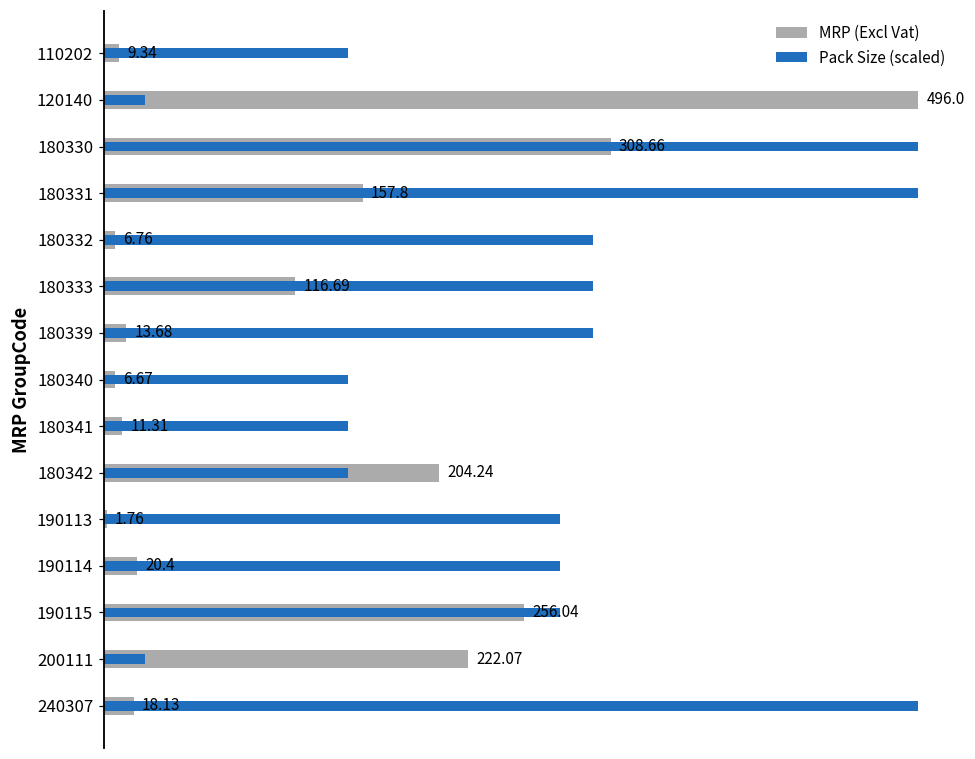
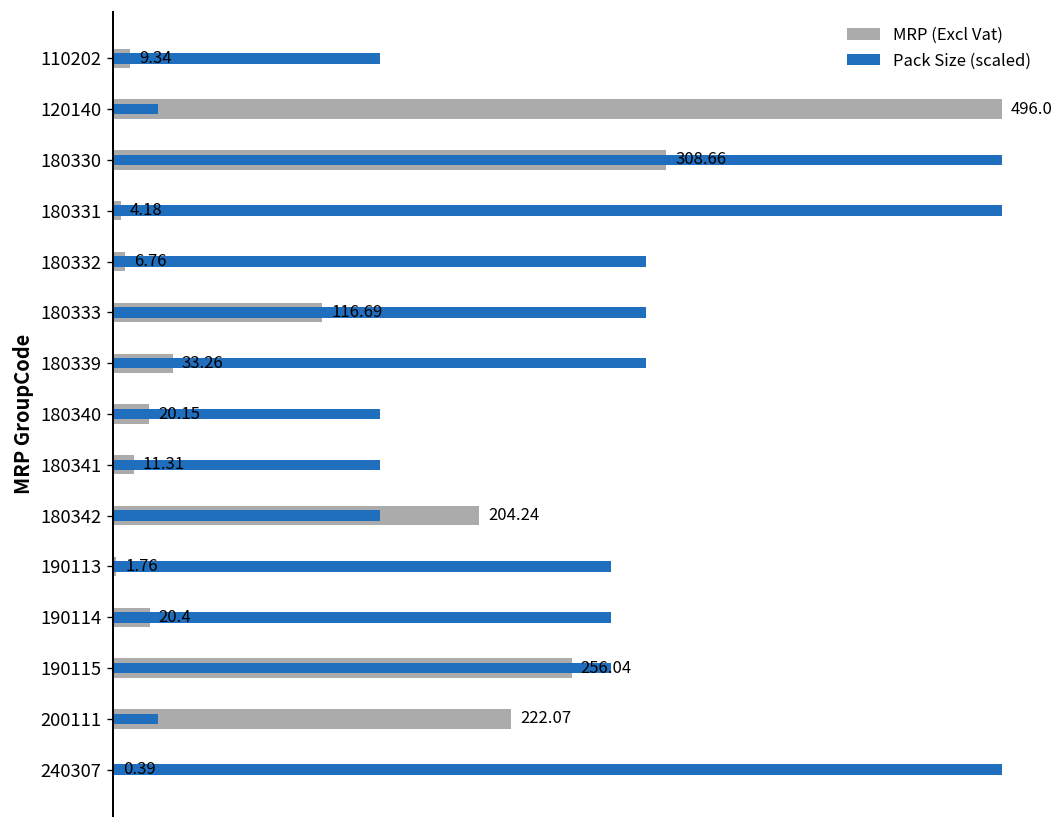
  {
    "MRP (Excl Vat)": {
      "120140": 496.0,
-     "180331": 157.8,
-     "180339": 13.68,
-     "180340": 6.67,
+     "180331": 4.18,
+     "180339": 33.26,
+     "180340": 20.15,
      "180342": 204.24,
      "200111": 222.07,
-     "240307": 18.13
+     "240307": 0.39
    }
  }
